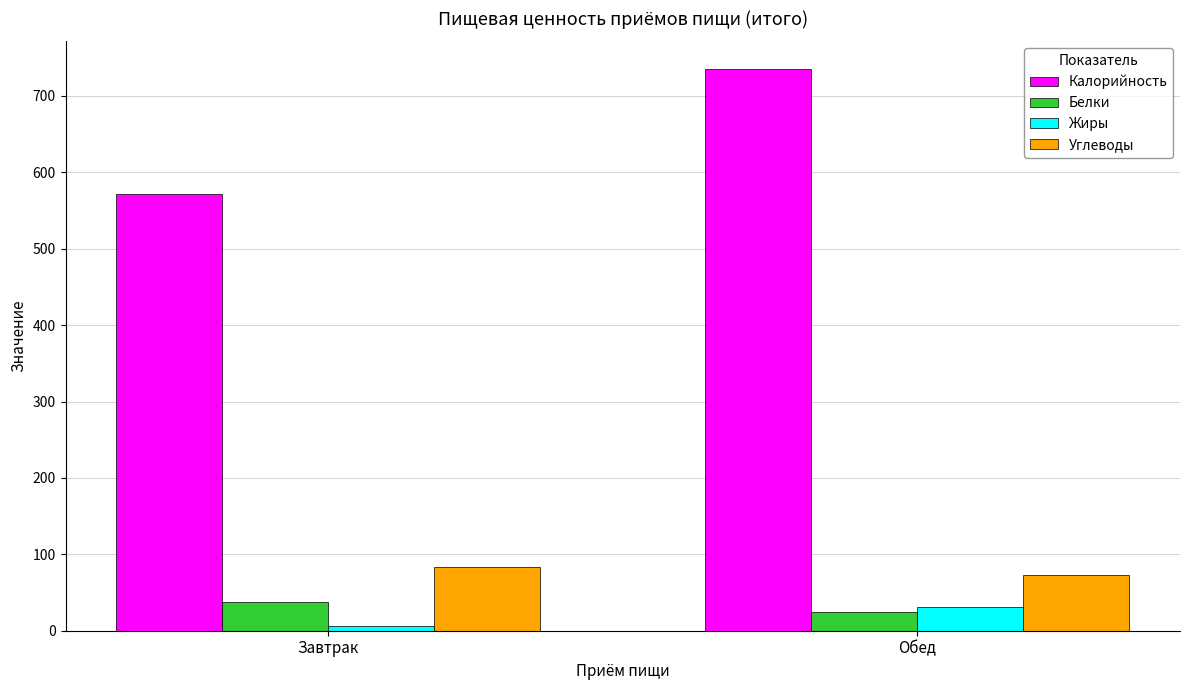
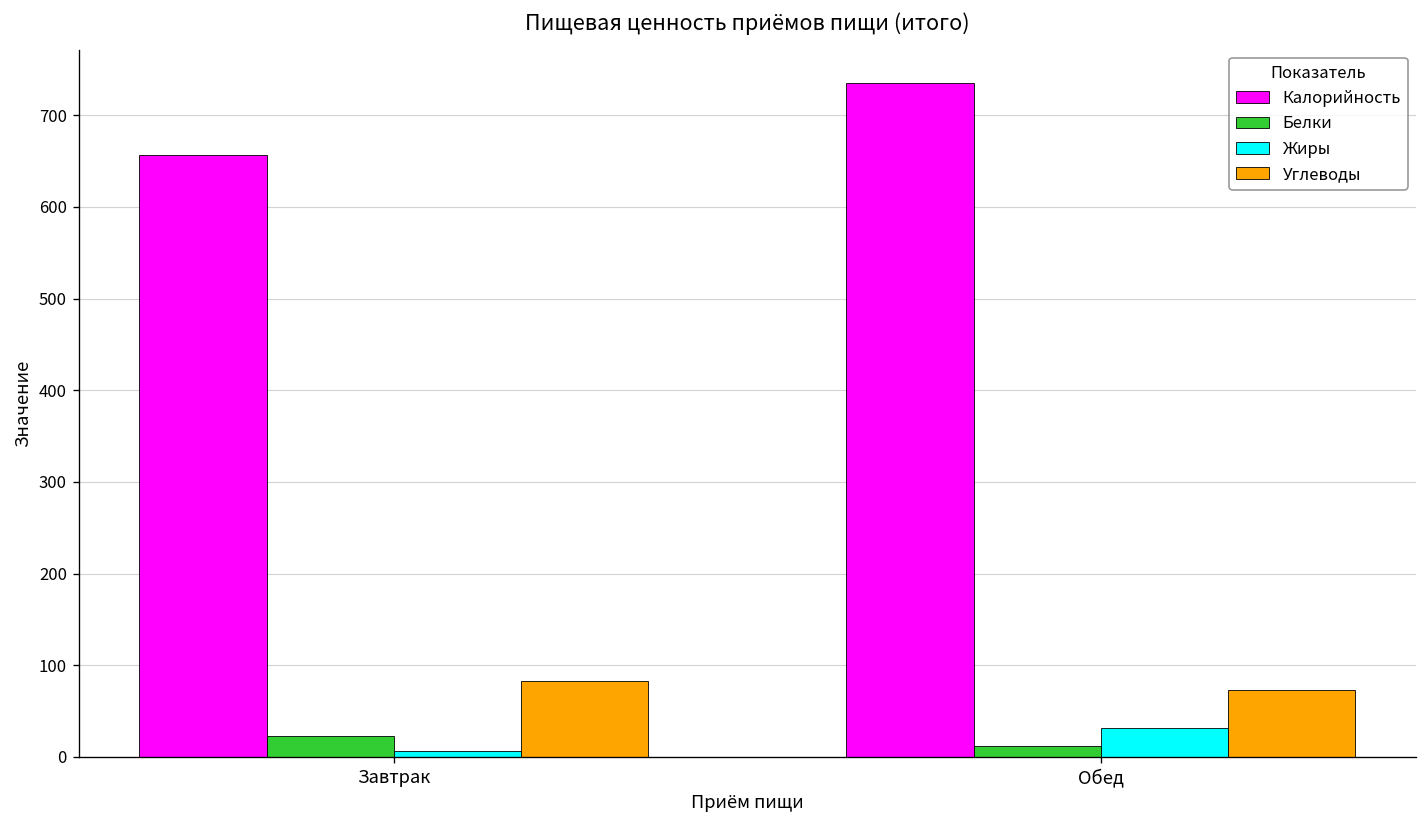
  {
    "Калорийность": {
-     "Завтрак": 570,
+     "Завтрак": 660,
      "Обед": 730
    },
    "Белки": {
-     "Завтрак": 40,
-     "Обед": 20
+     "Завтрак": 20,
+     "Обед": 10
    },
    "Жиры": {
      "Завтрак": 10,
      "Обед": 30
    },
    "Углеводы": {
      "Завтрак": 80,
      "Обед": 70
    }
  }
